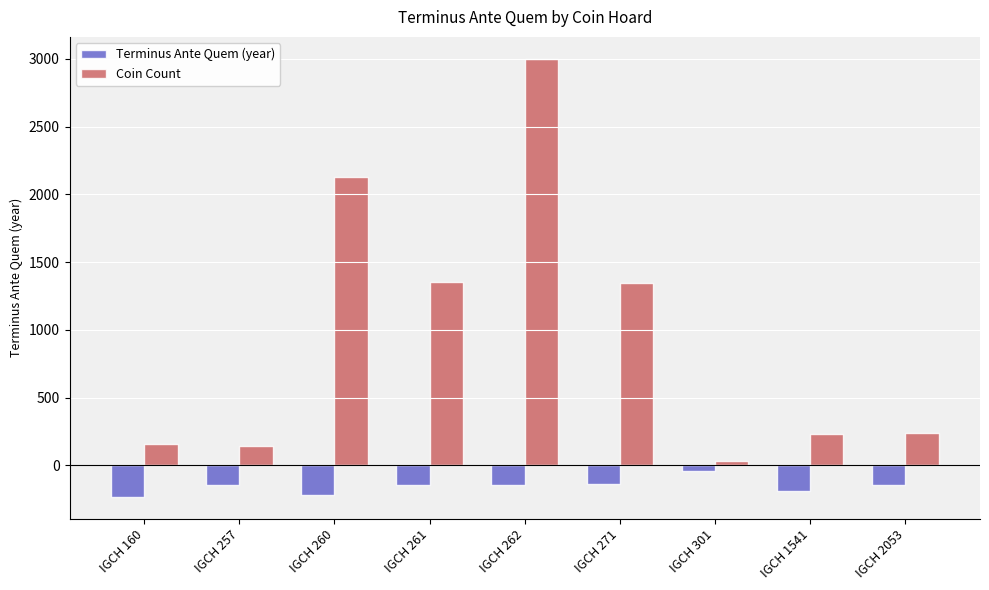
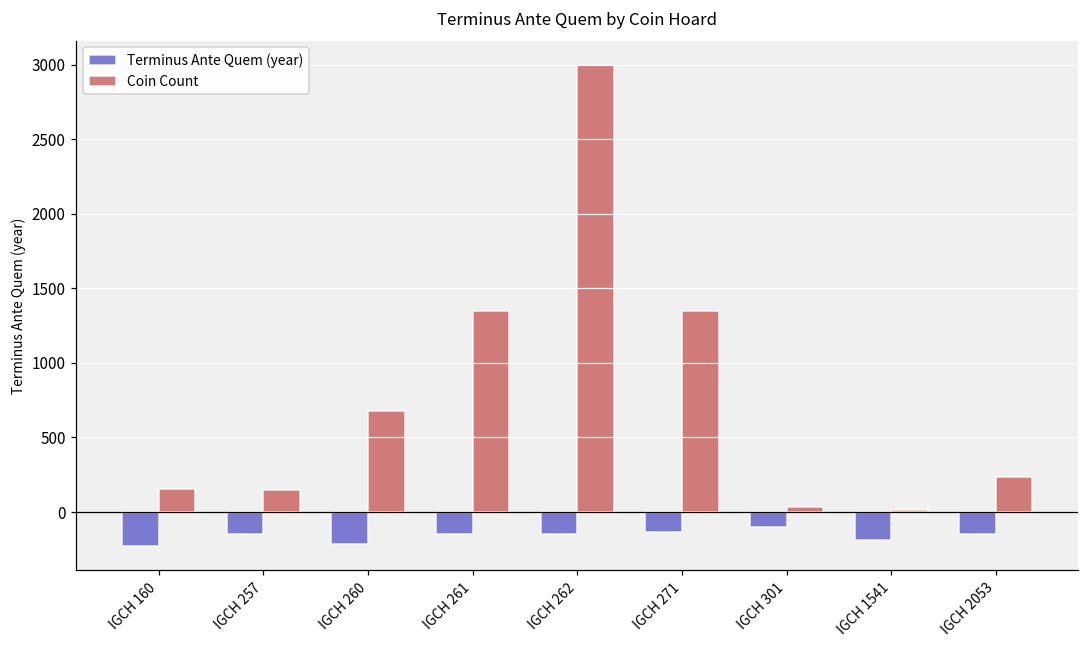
  {
    "Terminus Ante Quem (year)": {
      "IGCH 160": -230,
      "IGCH 257": -150,
      "IGCH 260": -220,
      "IGCH 261": -150,
      "IGCH 262": -150,
      "IGCH 271": -140,
-     "IGCH 301": -40,
+     "IGCH 301": -100,
      "IGCH 1541": -190,
      "IGCH 2053": -150
    },
    "Coin Count": {
      "IGCH 160": 160,
      "IGCH 257": 150,
-     "IGCH 260": 2130,
+     "IGCH 260": 680,
      "IGCH 261": 1350,
      "IGCH 262": 3000,
      "IGCH 271": 1350,
      "IGCH 301": 40,
-     "IGCH 1541": 230,
+     "IGCH 1541": 10,
      "IGCH 2053": 240
    }
  }
